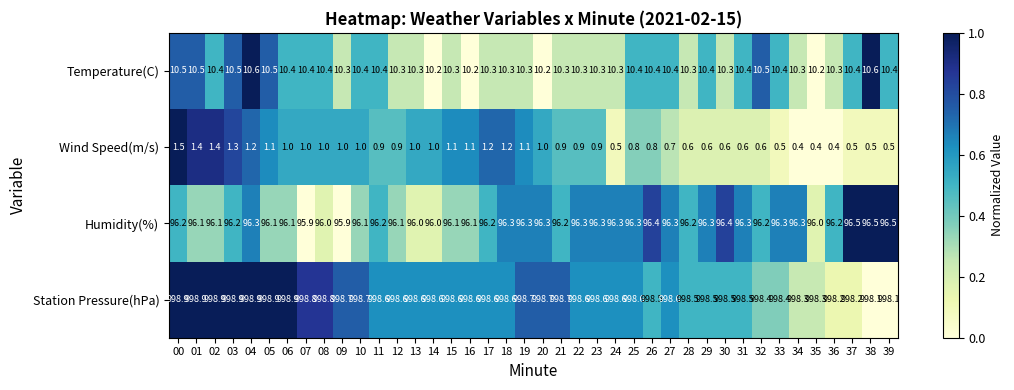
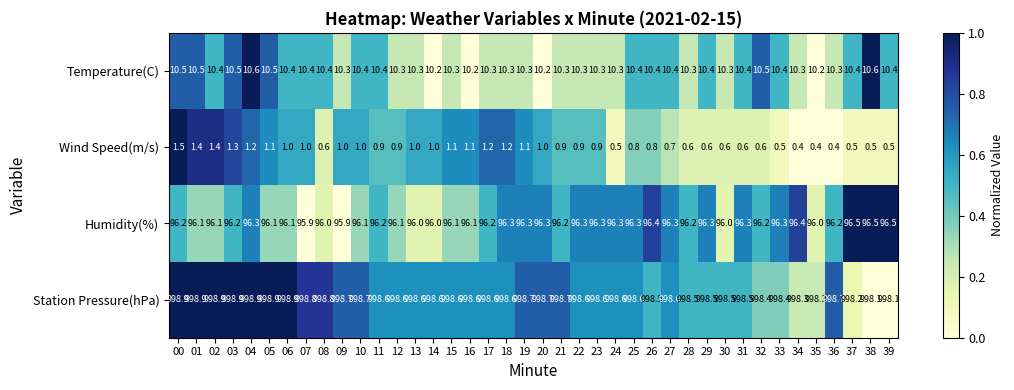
  {
    "Temperature(C)": {
      "00": 10.5,
      "01": 10.5,
      "02": 10.4,
      "03": 10.5,
      "04": 10.6,
      "05": 10.5,
      "06": 10.4,
      "07": 10.4,
      "08": 10.4,
      "09": 10.3,
      "10": 10.4,
      "11": 10.4,
      "12": 10.3,
      "13": 10.3,
      "14": 10.2,
      "15": 10.3,
      "16": 10.2,
      "17": 10.3,
      "18": 10.3,
      "19": 10.3,
      "20": 10.2,
      "21": 10.3,
      "22": 10.3,
      "23": 10.3,
      "24": 10.3,
      "25": 10.4,
      "26": 10.4,
      "27": 10.4,
      "28": 10.3,
      "29": 10.4,
      "30": 10.3,
      "31": 10.4,
      "32": 10.5,
      "33": 10.4,
      "34": 10.3,
      "35": 10.2,
      "36": 10.3,
      "37": 10.4,
      "38": 10.6,
      "39": 10.4
    },
    "Wind Speed(m/s)": {
      "00": 1.5,
      "01": 1.4,
      "02": 1.4,
      "03": 1.3,
      "04": 1.2,
      "05": 1.1,
      "06": 1.0,
      "07": 1.0,
-     "08": 1.0,
+     "08": 0.6,
      "09": 1.0,
      "10": 1.0,
      "11": 0.9,
      "12": 0.9,
      "13": 1.0,
      "14": 1.0,
      "15": 1.1,
      "16": 1.1,
      "17": 1.2,
      "18": 1.2,
      "19": 1.1,
      "20": 1.0,
      "21": 0.9,
      "22": 0.9,
      "23": 0.9,
      "24": 0.5,
      "25": 0.8,
      "26": 0.8,
      "27": 0.7,
      "28": 0.6,
      "29": 0.6,
      "30": 0.6,
      "31": 0.6,
      "32": 0.6,
      "33": 0.5,
      "34": 0.4,
      "35": 0.4,
      "36": 0.4,
      "37": 0.5,
      "38": 0.5,
      "39": 0.5
    },
    "Humidity(%)": {
      "00": 96.2,
      "01": 96.1,
      "02": 96.1,
      "03": 96.2,
      "04": 96.3,
      "05": 96.1,
      "06": 96.1,
      "07": 95.9,
      "08": 96.0,
      "09": 95.9,
      "10": 96.1,
      "11": 96.2,
      "12": 96.1,
      "13": 96.0,
      "14": 96.0,
      "15": 96.1,
      "16": 96.1,
      "17": 96.2,
      "18": 96.3,
      "19": 96.3,
      "20": 96.3,
      "21": 96.2,
      "22": 96.3,
      "23": 96.3,
      "24": 96.3,
      "25": 96.3,
      "26": 96.4,
      "27": 96.3,
      "28": 96.2,
      "29": 96.3,
-     "30": 96.4,
+     "30": 96.0,
      "31": 96.3,
      "32": 96.2,
      "33": 96.3,
-     "34": 96.3,
+     "34": 96.4,
      "35": 96.0,
      "36": 96.2,
      "37": 96.5,
      "38": 96.5,
      "39": 96.5
    },
    "Station Pressure(hPa)": {
-     "36": 998.2
+     "36": 998.7
    }
  }
